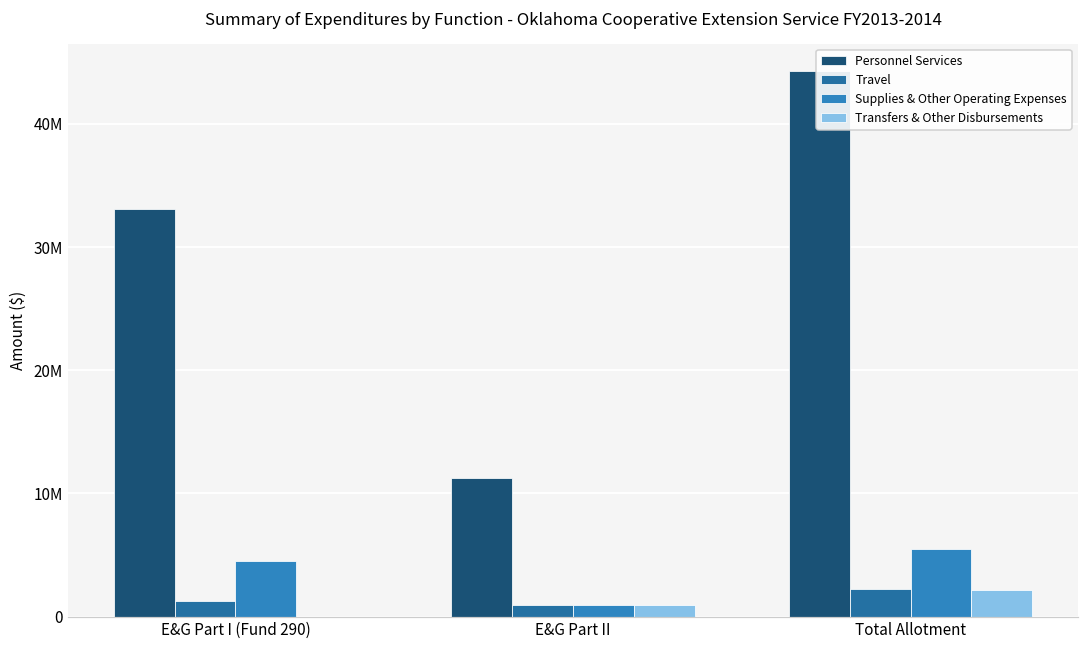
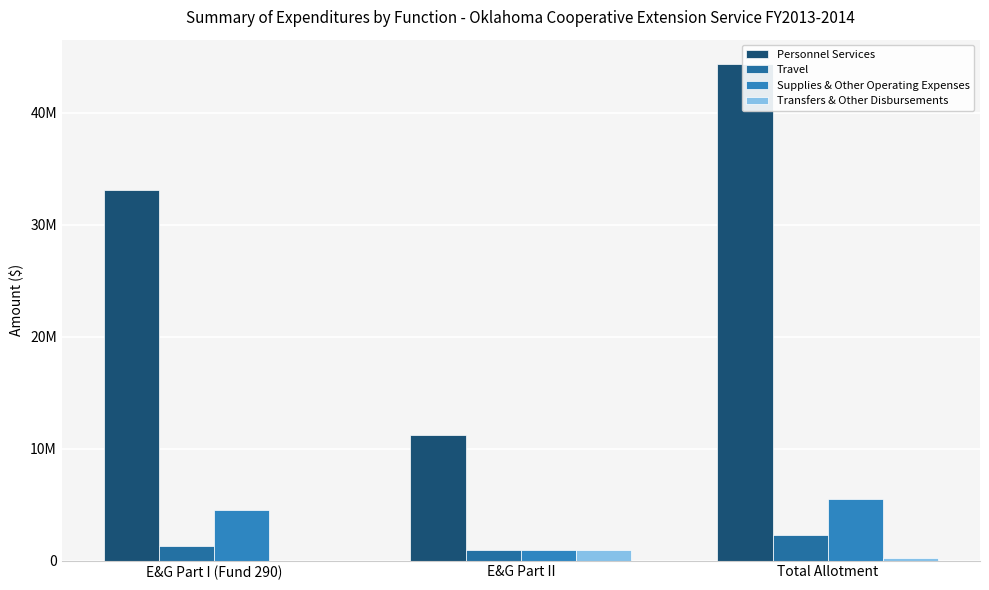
  {
    "Transfers & Other Disbursements": {
      "E&G Part I (Fund 290)": 0,
      "E&G Part II": 1000000,
-     "Total Allotment": 2100000
+     "Total Allotment": 200000
    }
  }
